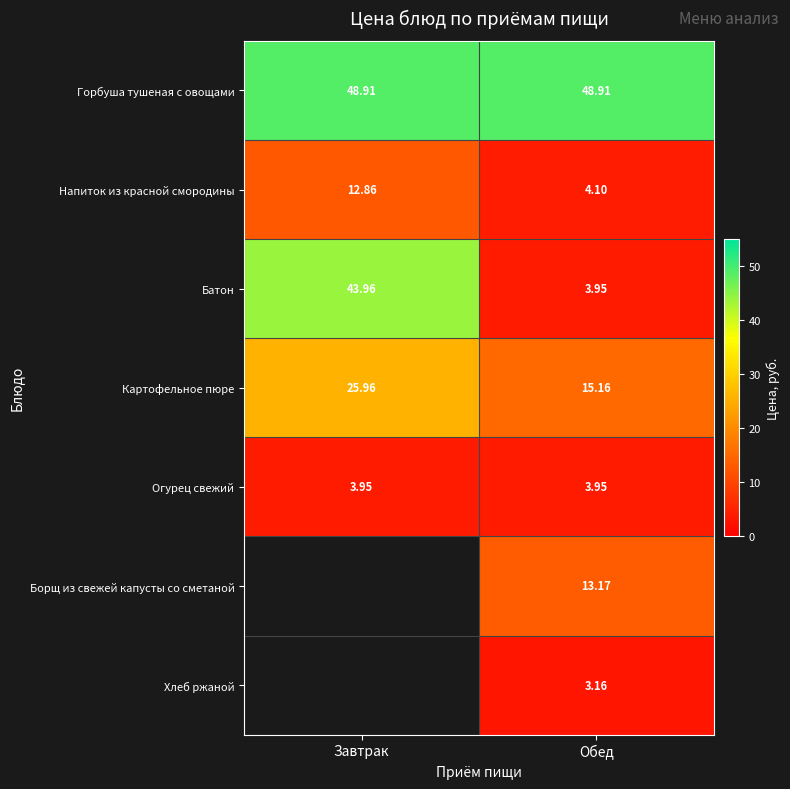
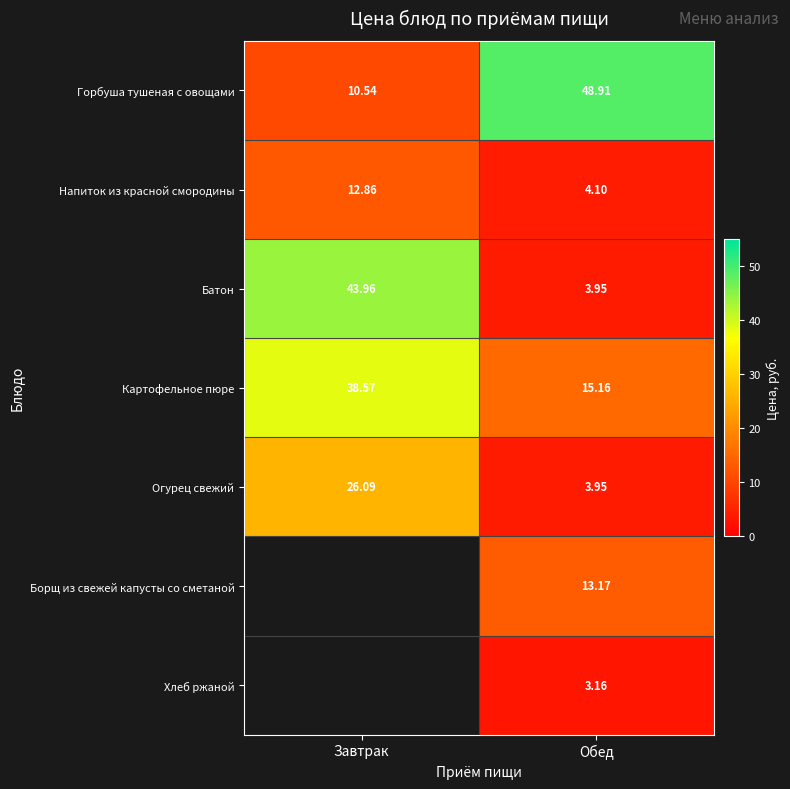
  {
    "Горбуша тушеная с овощами": {
-     "Завтрак": 48.91,
+     "Завтрак": 10.54,
      "Обед": 48.91
    },
    "Напиток из красной смородины": {
      "Завтрак": 12.86,
      "Обед": 4.10
    },
    "Батон": {
      "Завтрак": 43.96,
      "Обед": 3.95
    },
    "Картофельное пюре": {
-     "Завтрак": 25.96,
+     "Завтрак": 38.57,
      "Обед": 15.16
    },
    "Огурец свежий": {
-     "Завтрак": 3.95,
+     "Завтрак": 26.09,
      "Обед": 3.95
    },
    "Борщ из свежей капусты со сметаной": {
      "Обед": 13.17
    },
    "Хлеб ржаной": {
      "Обед": 3.16
    }
  }
